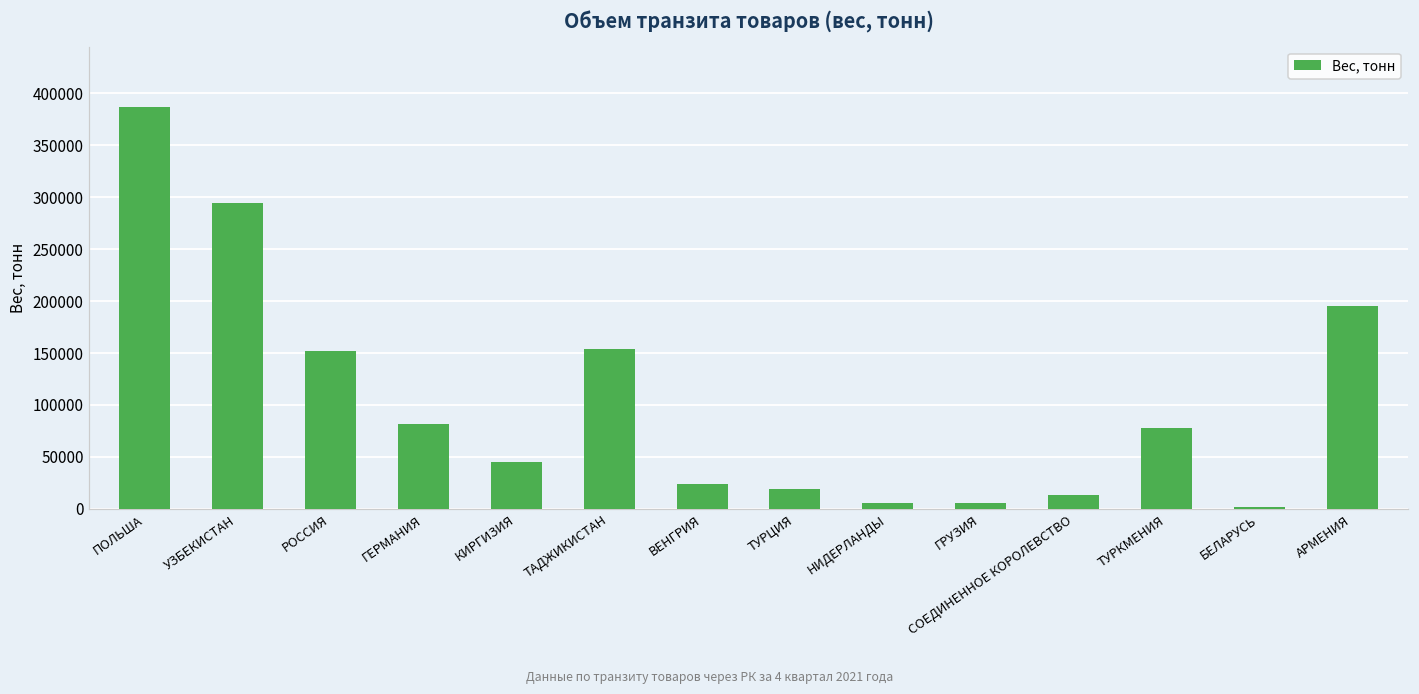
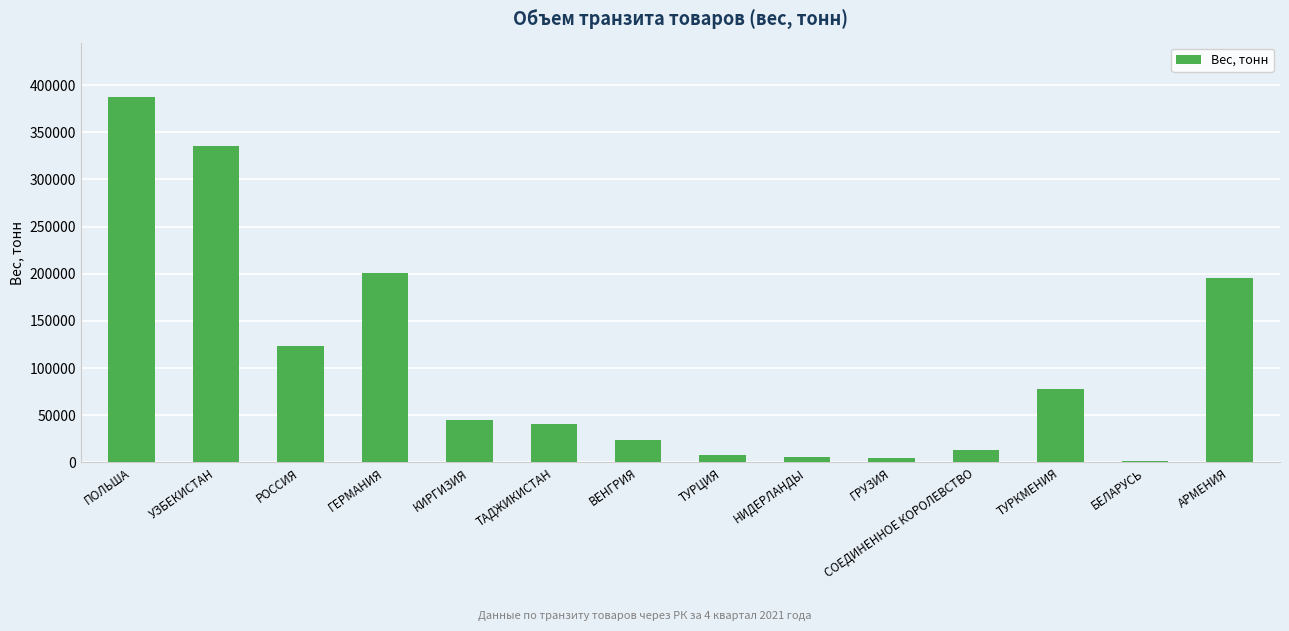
  {
    "ПОЛЬША": 390000,
-   "УЗБЕКИСТАН": 290000,
-   "РОССИЯ": 150000,
-   "ГЕРМАНИЯ": 80000,
+   "УЗБЕКИСТАН": 340000,
+   "РОССИЯ": 120000,
+   "ГЕРМАНИЯ": 200000,
    "КИРГИЗИЯ": 50000,
-   "ТАДЖИКИСТАН": 150000,
+   "ТАДЖИКИСТАН": 40000,
    "ВЕНГРИЯ": 20000,
-   "ТУРЦИЯ": 20000,
+   "ТУРЦИЯ": 10000,
    "НИДЕРЛАНДЫ": 10000,
    "ГРУЗИЯ": 10000,
    "СОЕДИНЕННОЕ КОРОЛЕВСТВО": 10000,
    "ТУРКМЕНИЯ": 80000,
    "АРМЕНИЯ": 200000
  }
